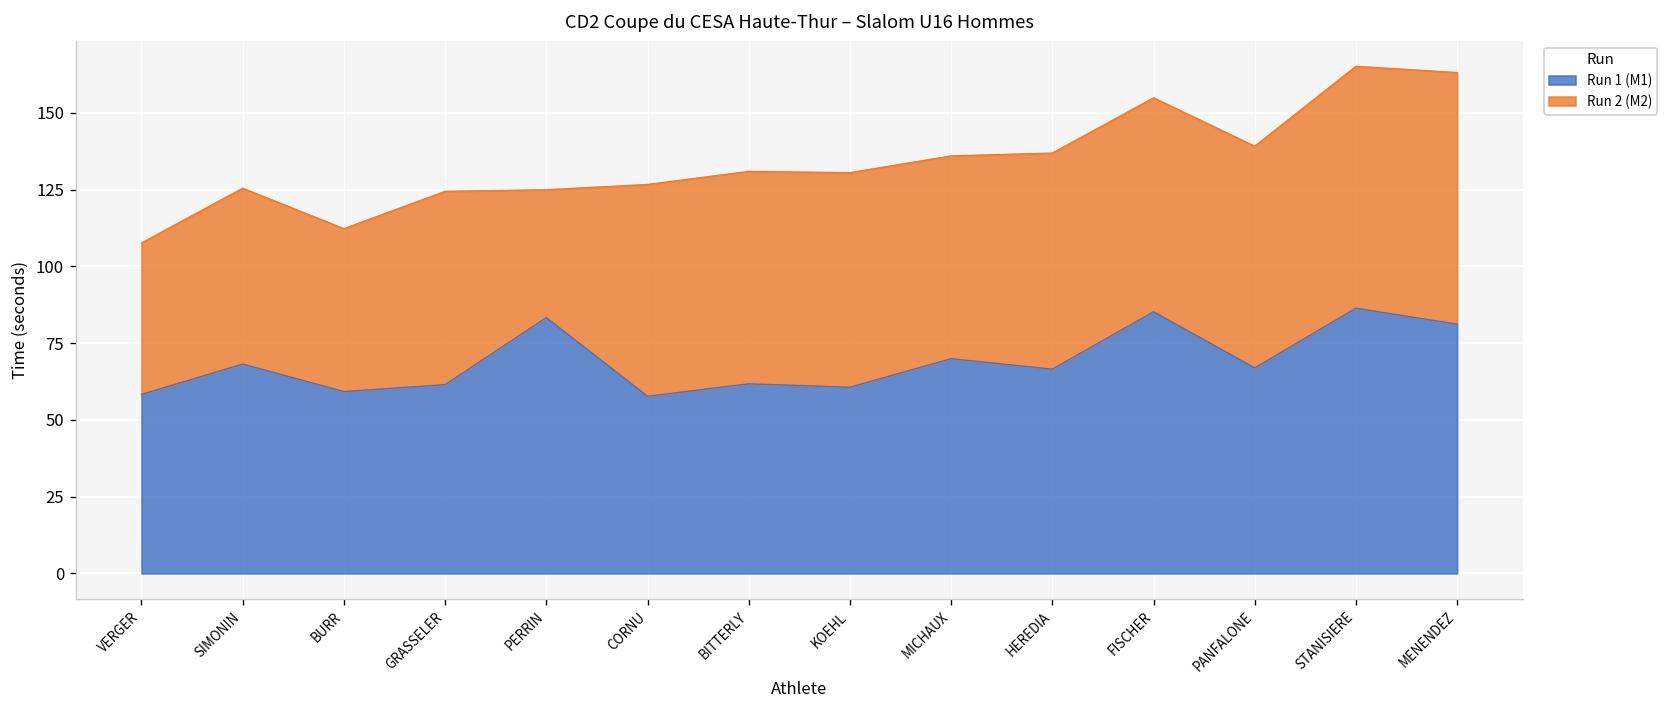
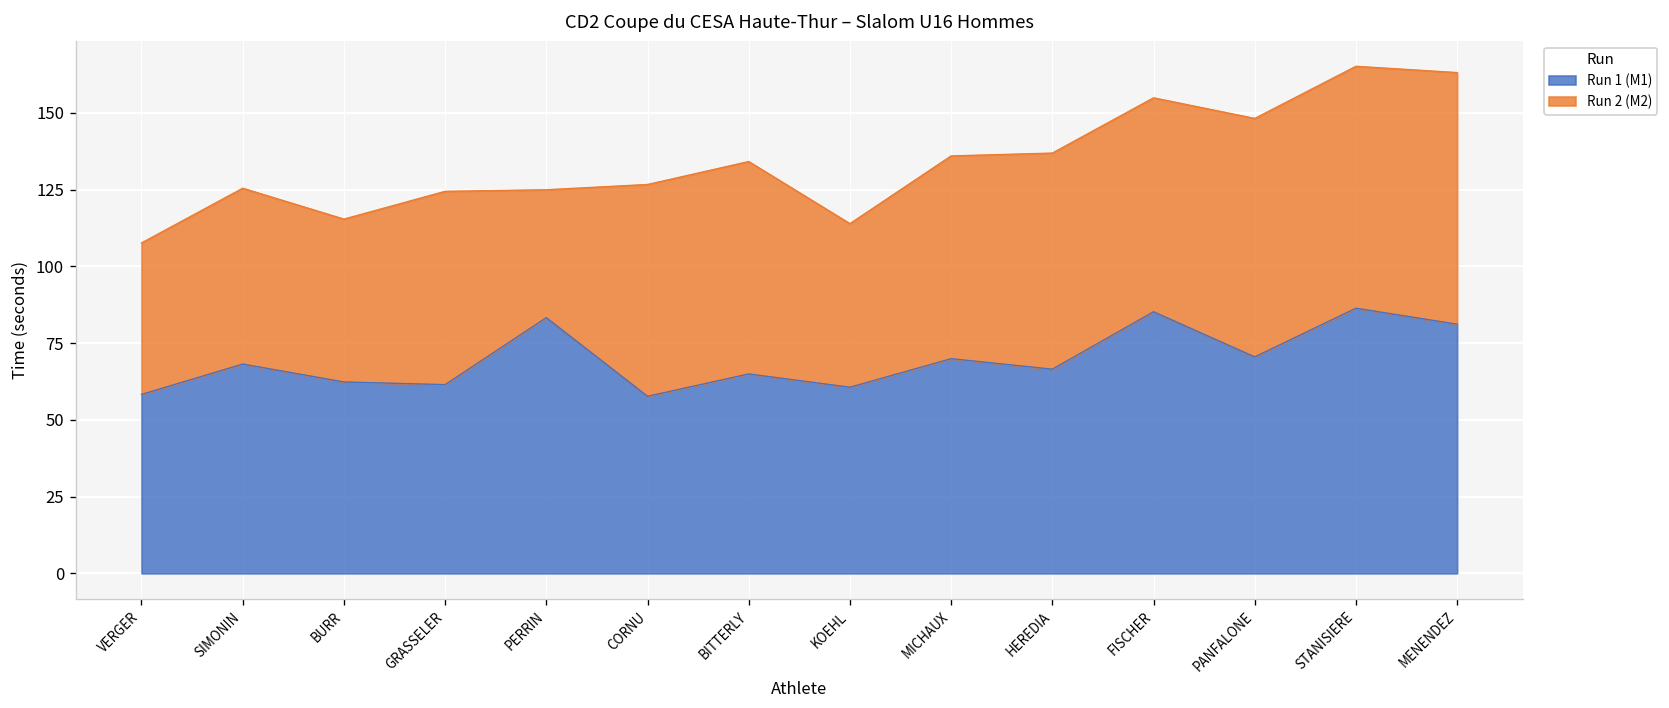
  {
    "Run 1 (M1)": {
      "VERGER": 58,
      "SIMONIN": 68,
-     "BURR": 59,
+     "BURR": 62,
      "GRASSELER": 61,
      "PERRIN": 83,
      "CORNU": 58,
-     "BITTERLY": 62,
+     "BITTERLY": 65,
      "KOEHL": 61,
      "MICHAUX": 70,
      "HEREDIA": 67,
      "FISCHER": 85,
-     "PANFALONE": 67,
+     "PANFALONE": 71,
      "STANISIERE": 86,
      "MENENDEZ": 81
    },
    "Run 2 (M2)": {
      "VERGER": 49,
      "SIMONIN": 57,
      "BURR": 53,
      "GRASSELER": 63,
      "PERRIN": 42,
      "CORNU": 69,
      "BITTERLY": 69,
-     "KOEHL": 70,
+     "KOEHL": 53,
      "MICHAUX": 66,
      "HEREDIA": 70,
      "FISCHER": 70,
-     "PANFALONE": 72,
+     "PANFALONE": 78,
      "STANISIERE": 79,
      "MENENDEZ": 82
    }
  }
